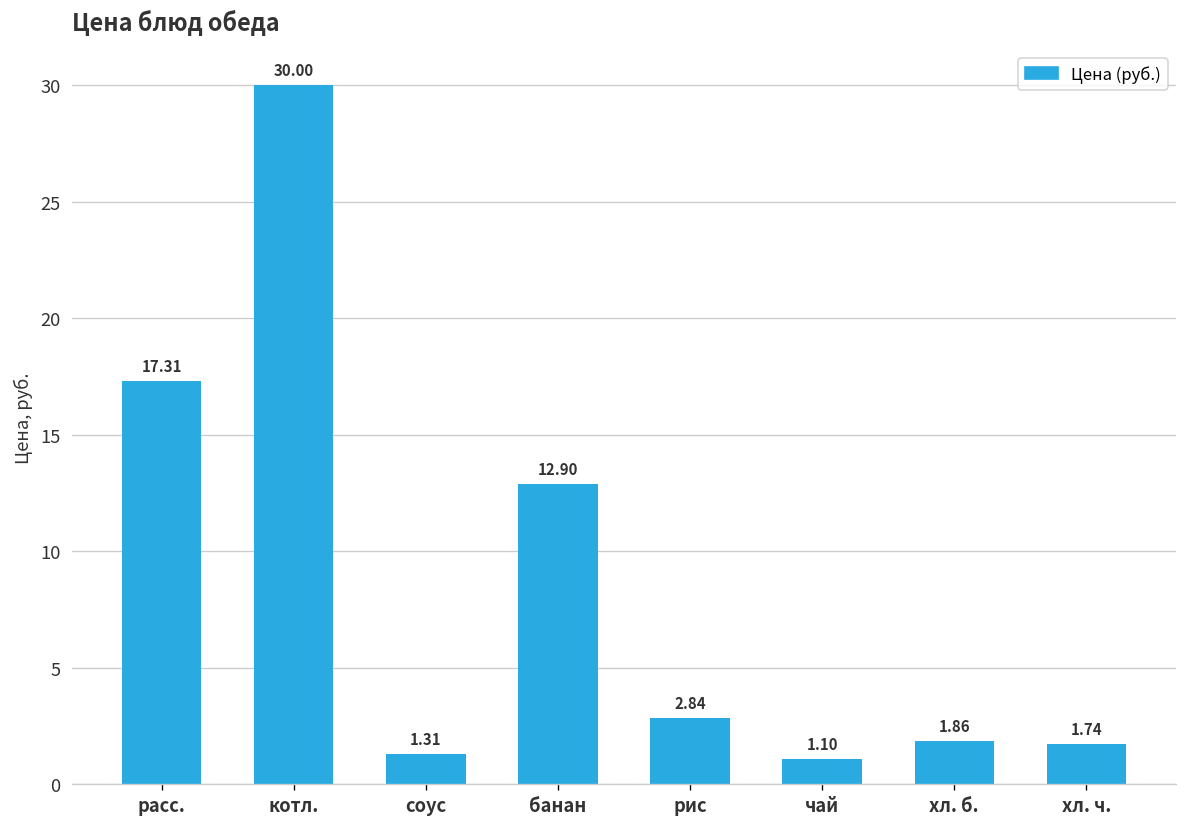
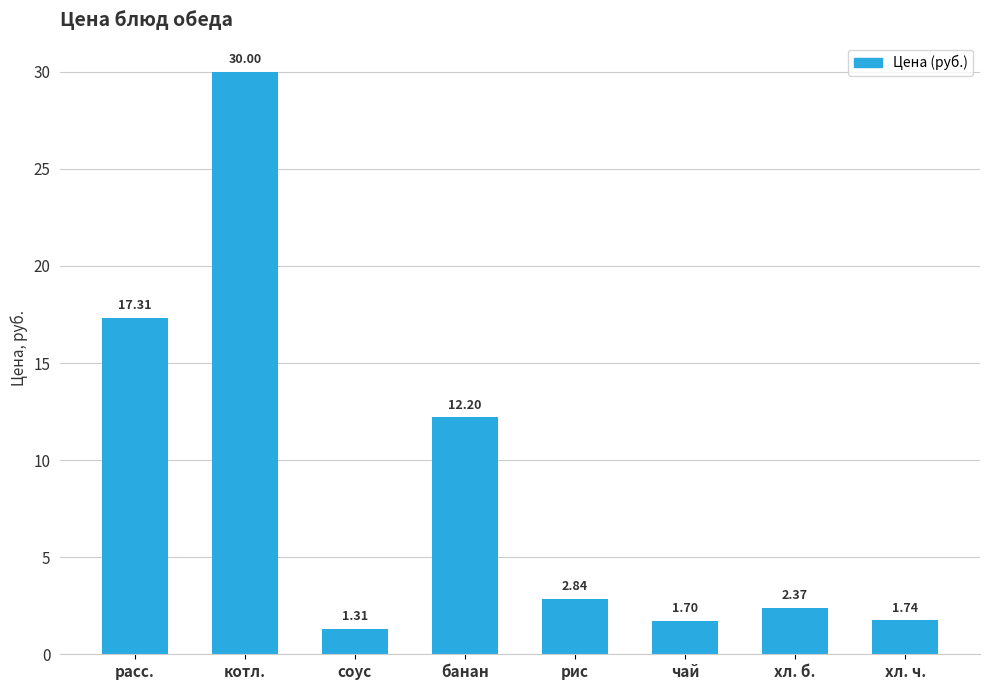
  {
    "расс.": 17.31,
    "котл.": 30.00,
    "соус": 1.31,
-   "банан": 12.90,
+   "банан": 12.20,
    "рис": 2.84,
-   "чай": 1.10,
-   "хл. б.": 1.86,
+   "чай": 1.70,
+   "хл. б.": 2.37,
    "хл. ч.": 1.74
  }
